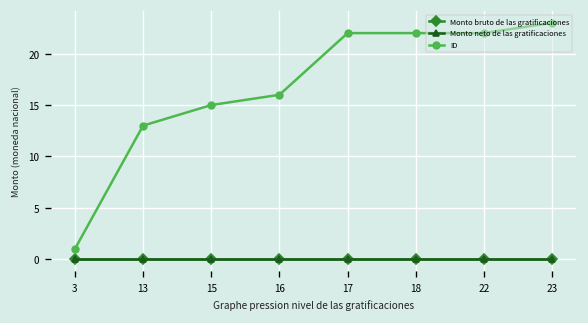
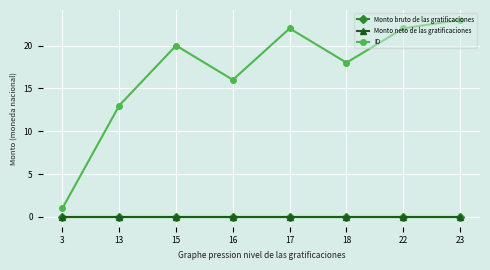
  {
    "Monto neto de las gratificaciones": {
      "3": 0,
      "13": 0,
      "15": 0,
      "16": 0,
      "17": 0,
      "18": 0,
      "22": 0,
      "23": 0
    },
    "ID": {
      "3": 1,
      "13": 13,
-     "15": 15,
+     "15": 20,
      "16": 16,
      "17": 22,
-     "18": 22
+     "18": 18
    }
  }
